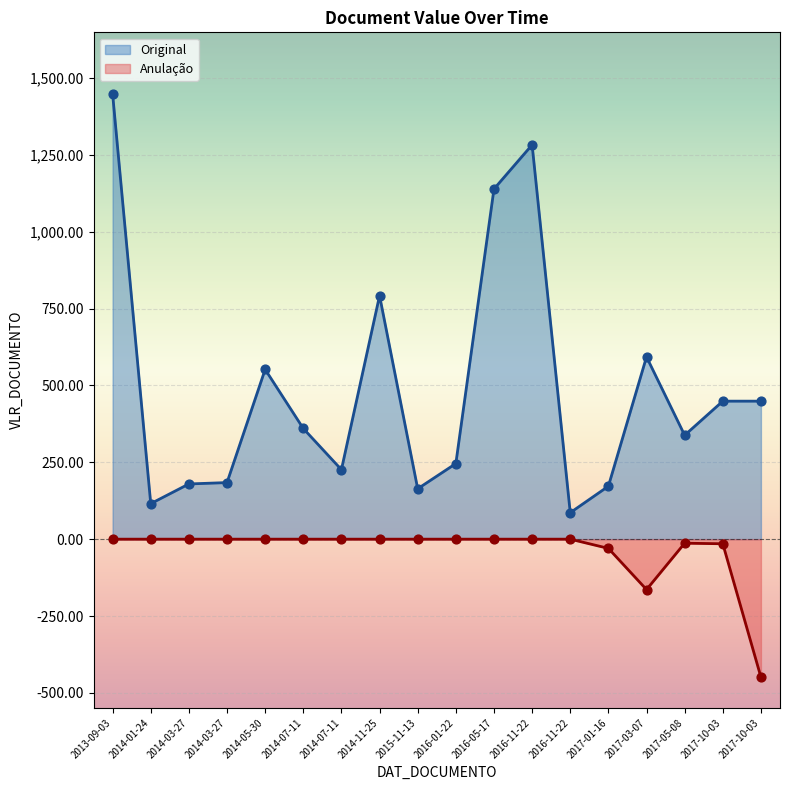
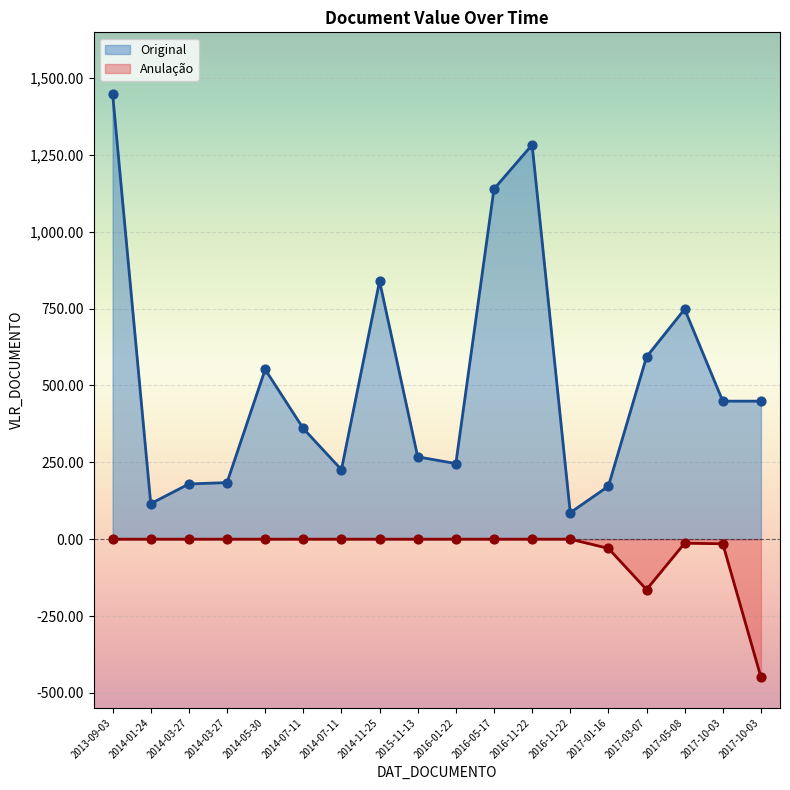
  {
    "Original": {
      "2013-09-03": "1,450",
      "2014-01-24": "120",
      "2014-05-30": "550",
-     "2014-11-25": "790",
-     "2015-11-13": "160",
+     "2014-11-25": "840",
+     "2015-11-13": "270",
      "2016-01-22": "250",
      "2016-05-17": "1,140",
      "2017-01-16": "170",
      "2017-03-07": "590",
-     "2017-05-08": "340"
+     "2017-05-08": "750"
    }
  }
